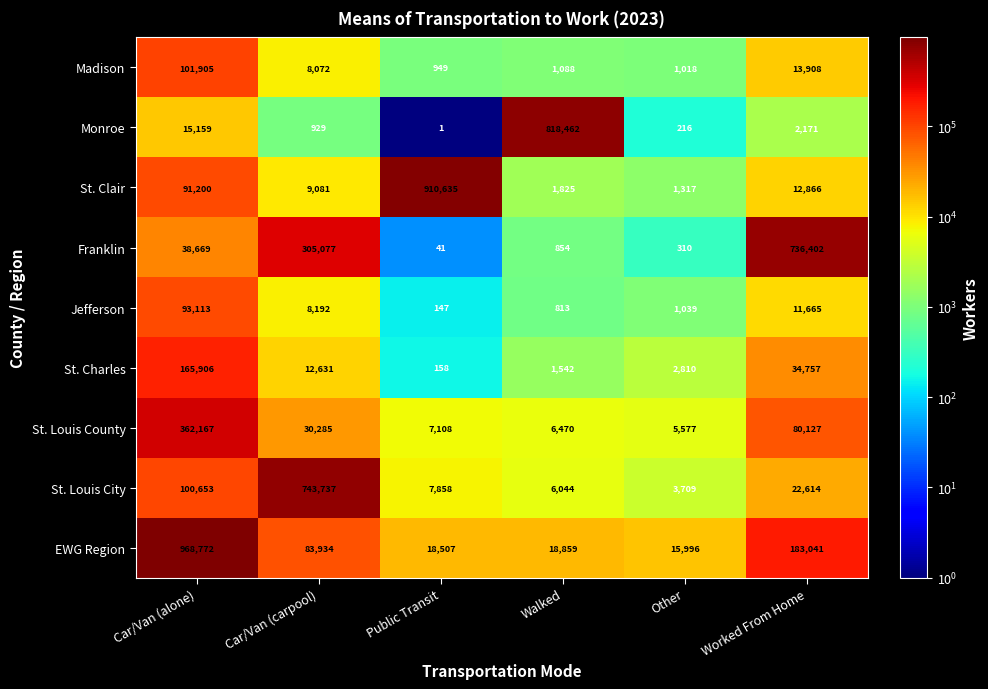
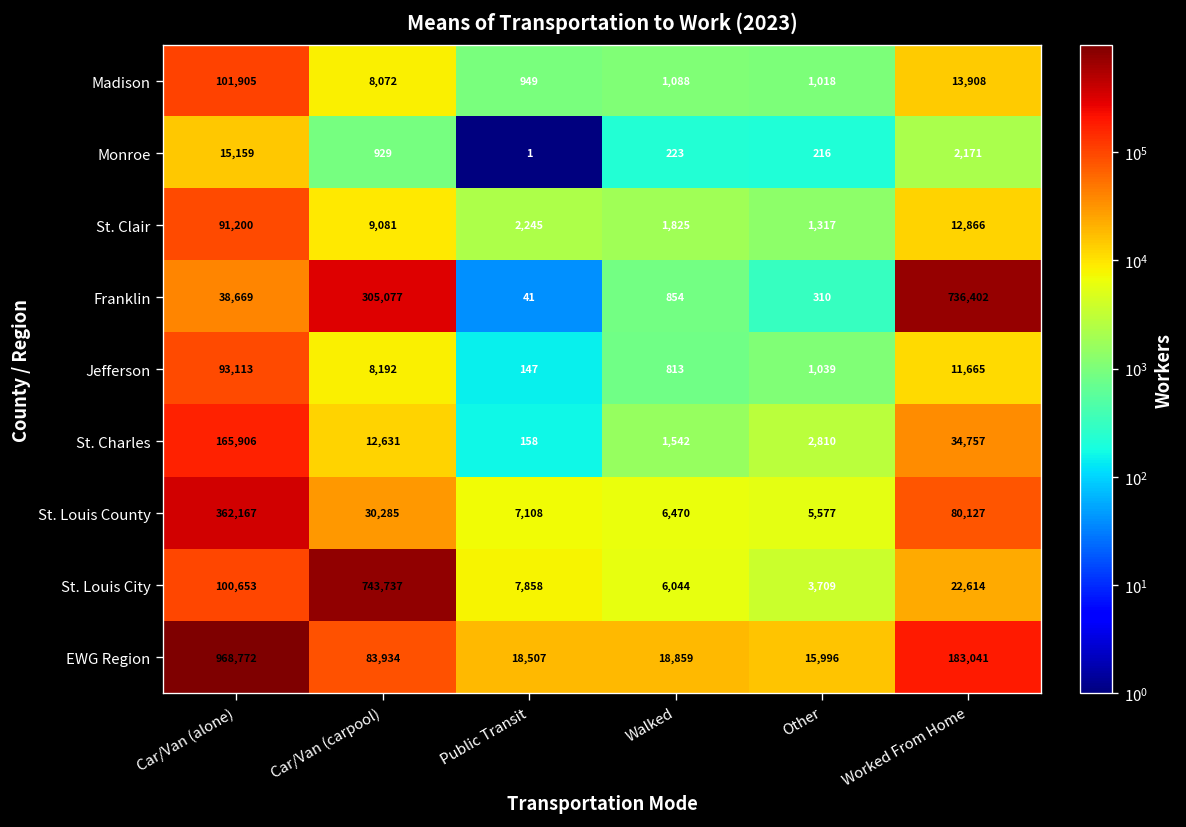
  {
    "Madison": {
      "Car/Van (alone)": "101,905",
      "Car/Van (carpool)": "8,072",
      "Public Transit": "949",
      "Walked": "1,088",
      "Other": "1,018",
      "Worked From Home": "13,908"
    },
    "Monroe": {
      "Car/Van (alone)": "15,159",
      "Car/Van (carpool)": "929",
      "Public Transit": "1",
-     "Walked": "818,462",
+     "Walked": "223",
      "Other": "216",
      "Worked From Home": "2,171"
    },
    "St. Clair": {
      "Car/Van (alone)": "91,200",
      "Car/Van (carpool)": "9,081",
-     "Public Transit": "910,635",
+     "Public Transit": "2,245",
      "Walked": "1,825",
      "Other": "1,317",
      "Worked From Home": "12,866"
    },
    "Franklin": {
      "Car/Van (alone)": "38,669",
      "Car/Van (carpool)": "305,077",
      "Public Transit": "41",
      "Walked": "854",
      "Other": "310",
      "Worked From Home": "736,402"
    },
    "Jefferson": {
      "Car/Van (alone)": "93,113",
      "Car/Van (carpool)": "8,192",
      "Public Transit": "147",
      "Walked": "813",
      "Other": "1,039",
      "Worked From Home": "11,665"
    },
    "St. Charles": {
      "Car/Van (alone)": "165,906",
      "Car/Van (carpool)": "12,631",
      "Public Transit": "158",
      "Walked": "1,542",
      "Other": "2,810",
      "Worked From Home": "34,757"
    },
    "St. Louis County": {
      "Car/Van (alone)": "362,167",
      "Car/Van (carpool)": "30,285",
      "Public Transit": "7,108",
      "Walked": "6,470",
      "Other": "5,577",
      "Worked From Home": "80,127"
    },
    "St. Louis City": {
      "Car/Van (alone)": "100,653",
      "Car/Van (carpool)": "743,737",
      "Public Transit": "7,858",
      "Walked": "6,044",
      "Other": "3,709",
      "Worked From Home": "22,614"
    },
    "EWG Region": {
      "Car/Van (alone)": "968,772",
      "Car/Van (carpool)": "83,934",
      "Public Transit": "18,507",
      "Walked": "18,859",
      "Other": "15,996",
      "Worked From Home": "183,041"
    }
  }
